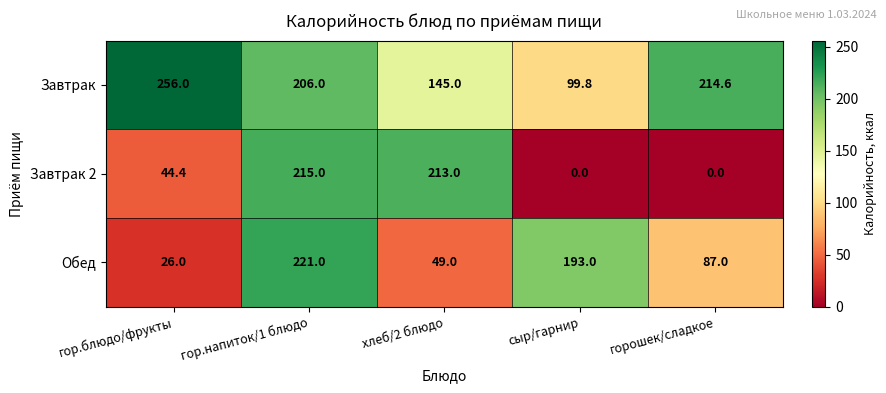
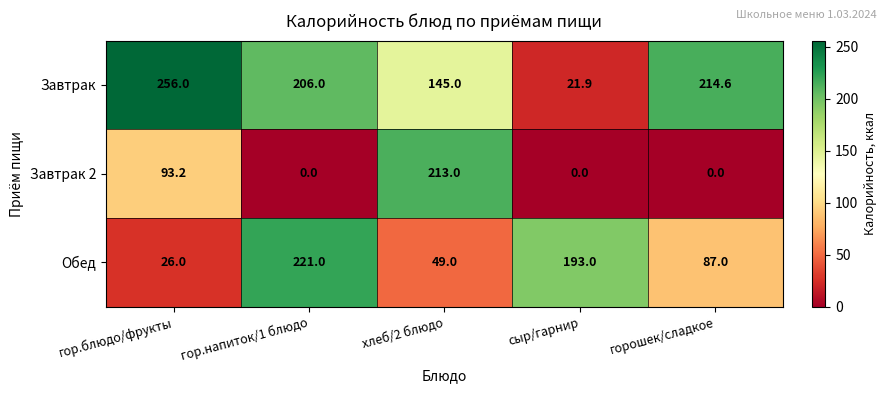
  {
    "Завтрак": {
      "гор.блюдо/фрукты": 256.0,
      "гор.напиток/1 блюдо": 206.0,
      "хлеб/2 блюдо": 145.0,
-     "сыр/гарнир": 99.8,
+     "сыр/гарнир": 21.9,
      "горошек/сладкое": 214.6
    },
    "Завтрак 2": {
-     "гор.блюдо/фрукты": 44.4,
-     "гор.напиток/1 блюдо": 215.0,
+     "гор.блюдо/фрукты": 93.2,
+     "гор.напиток/1 блюдо": 0.0,
      "хлеб/2 блюдо": 213.0,
      "сыр/гарнир": 0.0,
      "горошек/сладкое": 0.0
    },
    "Обед": {
      "гор.блюдо/фрукты": 26.0,
      "гор.напиток/1 блюдо": 221.0,
      "хлеб/2 блюдо": 49.0,
      "сыр/гарнир": 193.0,
      "горошек/сладкое": 87.0
    }
  }
